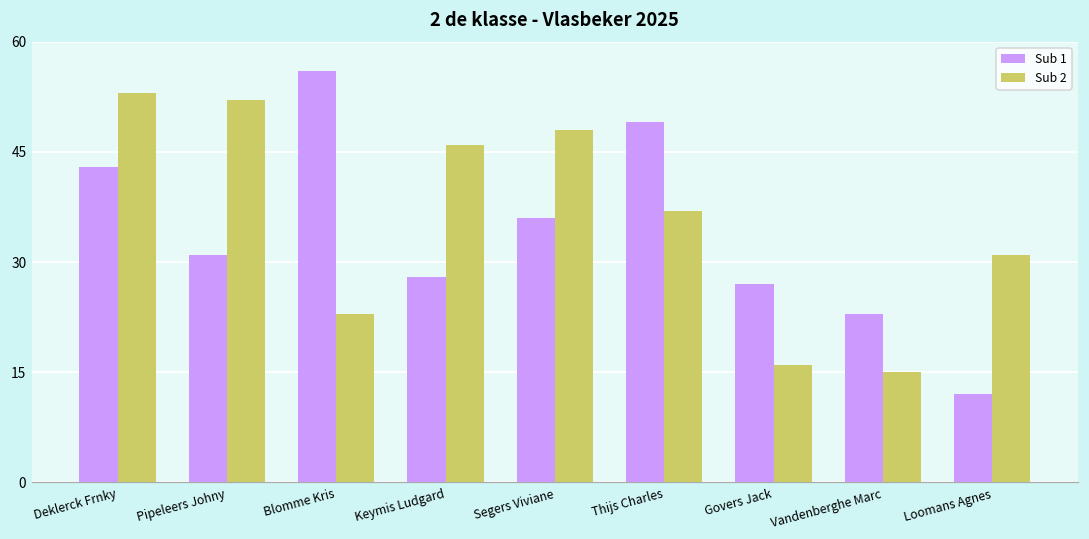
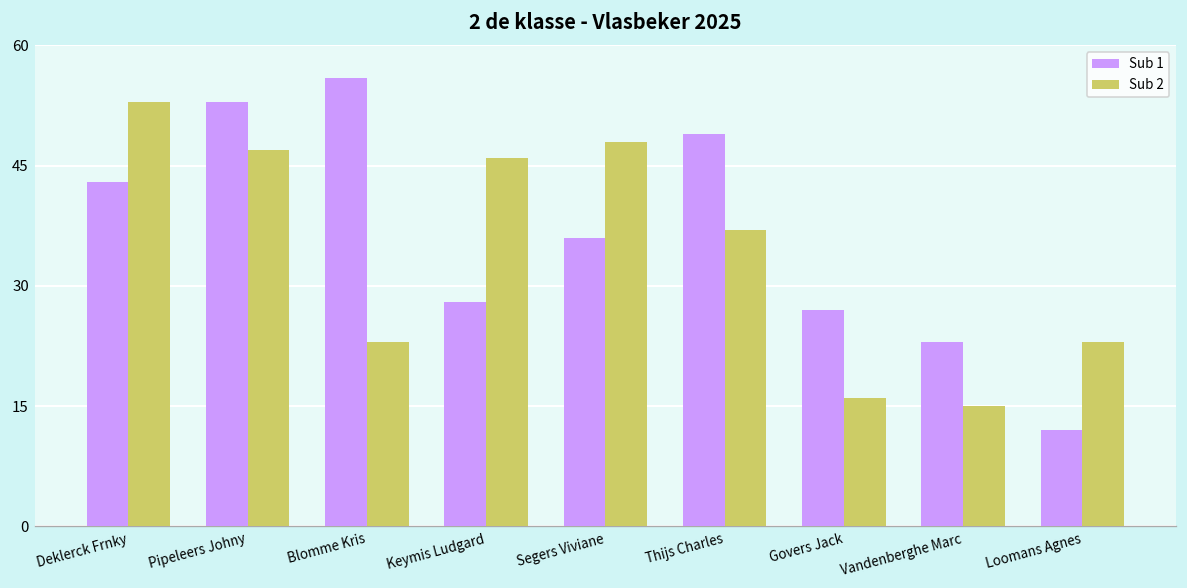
  {
    "Sub 1": {
      "Deklerck Frnky": 43,
-     "Pipeleers Johny": 31,
+     "Pipeleers Johny": 53,
      "Blomme Kris": 56,
      "Keymis Ludgard": 28,
      "Segers Viviane": 36,
      "Thijs Charles": 49,
      "Govers Jack": 27,
      "Vandenberghe Marc": 23,
      "Loomans Agnes": 12
    },
    "Sub 2": {
      "Deklerck Frnky": 53,
-     "Pipeleers Johny": 52,
+     "Pipeleers Johny": 47,
      "Blomme Kris": 23,
      "Keymis Ludgard": 46,
      "Segers Viviane": 48,
      "Thijs Charles": 37,
      "Govers Jack": 16,
      "Vandenberghe Marc": 15,
-     "Loomans Agnes": 31
+     "Loomans Agnes": 23
    }
  }
